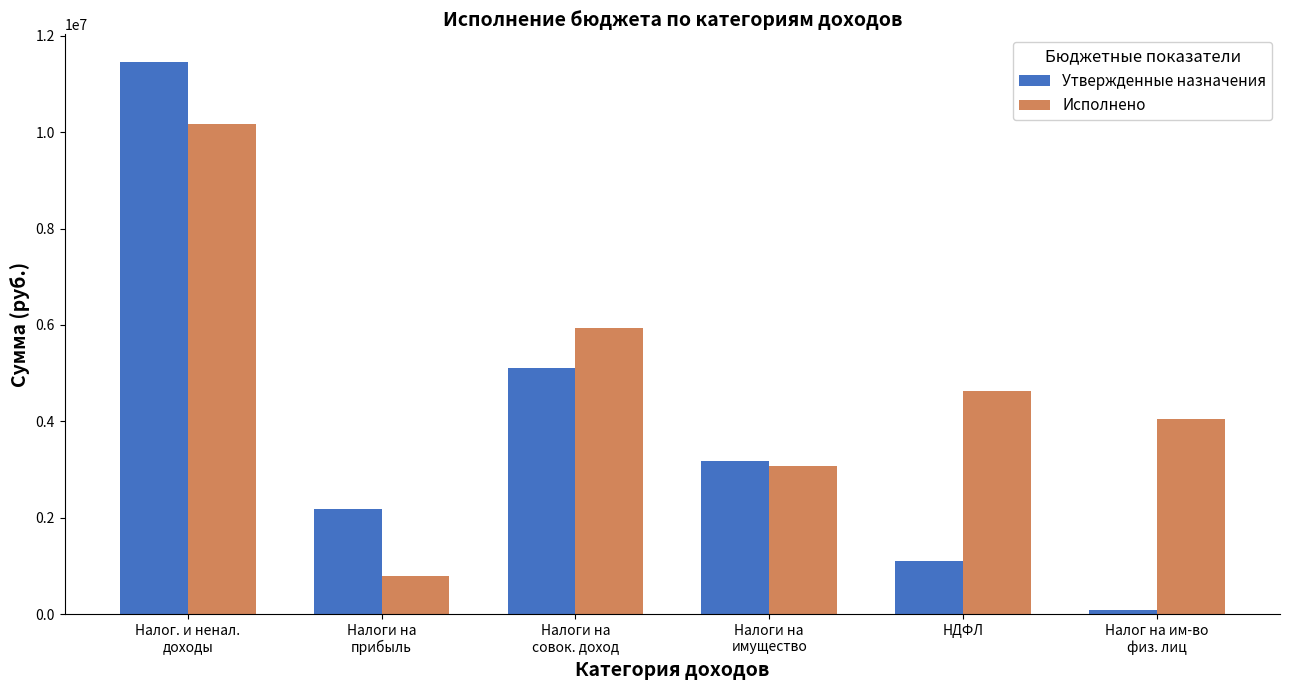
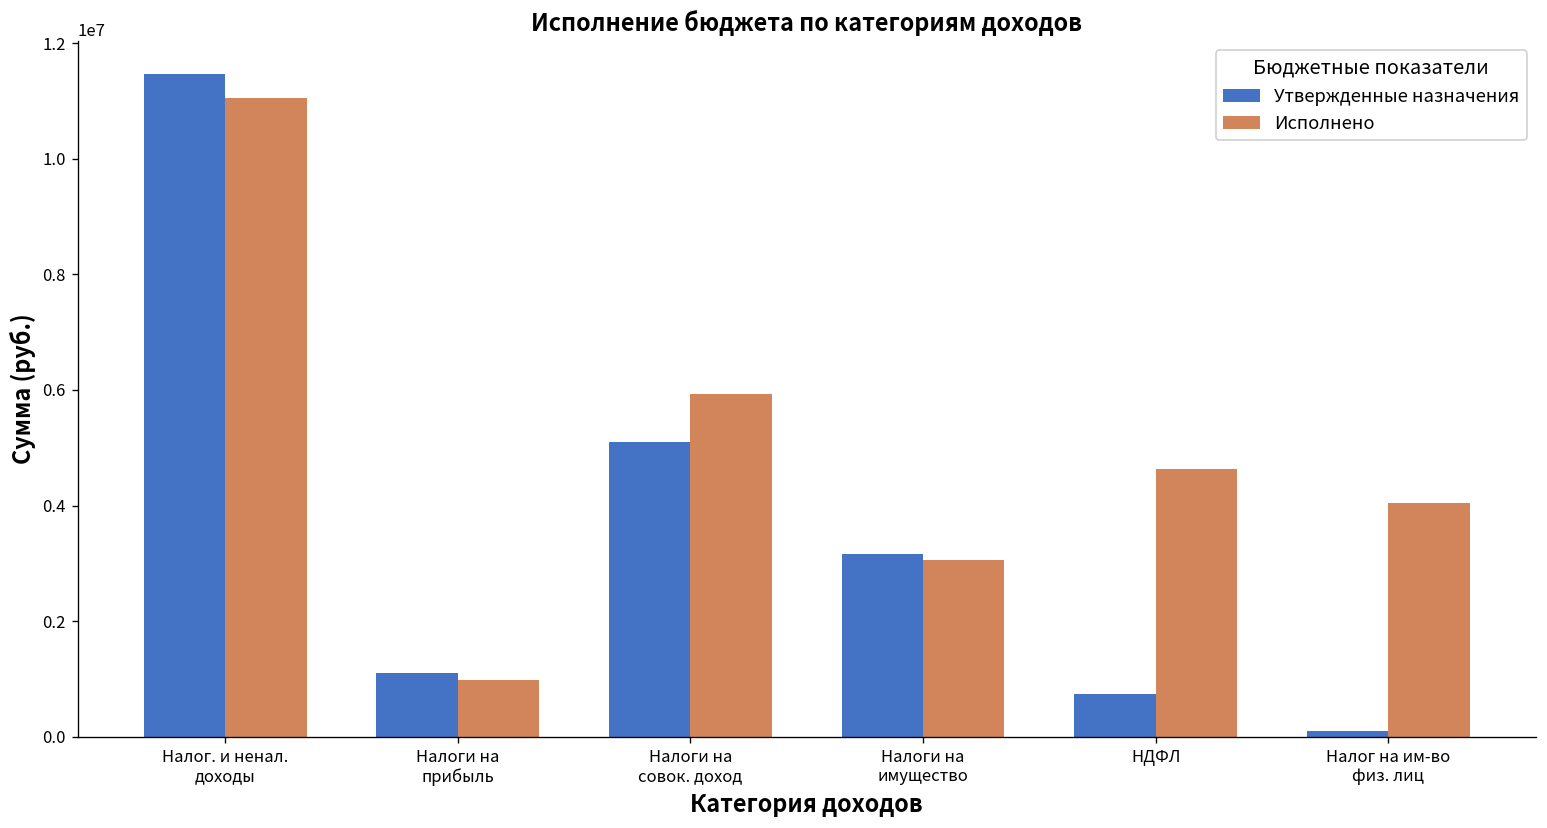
  {
    "Утвержденные назначения": {
      "Налог. и ненал. доходы": 11500000,
-     "Налоги на прибыль": 2200000,
+     "Налоги на прибыль": 1100000,
      "Налоги на совок. доход": 5100000,
      "Налоги на имущество": 3200000,
-     "НДФЛ": 1100000,
+     "НДФЛ": 700000,
      "Налог на им-во физ. лиц": 100000
    },
    "Исполнено": {
-     "Налог. и ненал. доходы": 10200000,
-     "Налоги на прибыль": 800000,
+     "Налог. и ненал. доходы": 11000000,
+     "Налоги на прибыль": 1000000,
      "Налоги на совок. доход": 5900000,
      "Налоги на имущество": 3100000,
      "НДФЛ": 4600000,
      "Налог на им-во физ. лиц": 4100000
    }
  }
